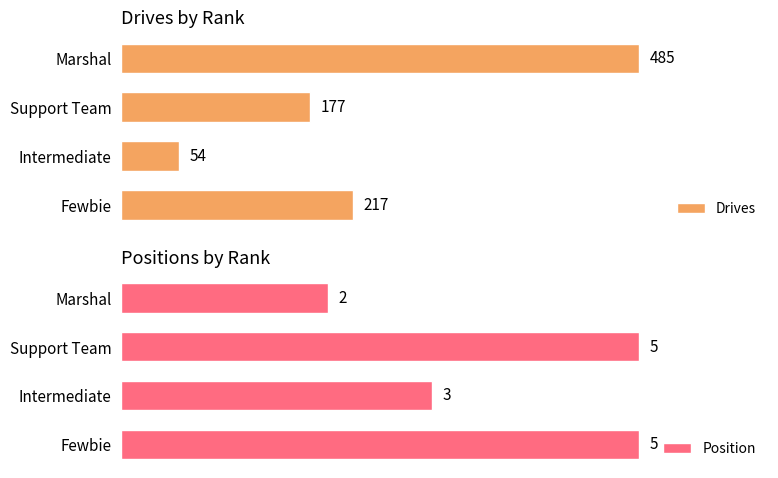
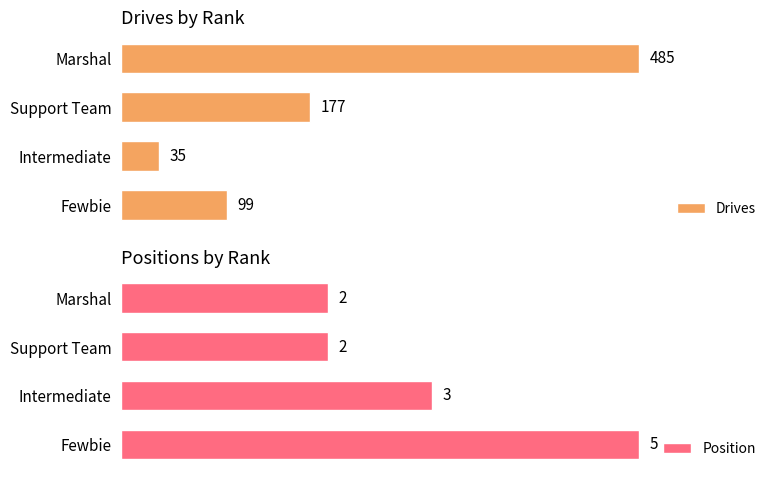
  {
    "Drives by Rank": {
      "Marshal": 485,
      "Support Team": 177,
-     "Intermediate": 54,
-     "Fewbie": 217
+     "Intermediate": 35,
+     "Fewbie": 99
    },
    "Positions by Rank": {
      "Marshal": 2,
-     "Support Team": 5,
+     "Support Team": 2,
      "Intermediate": 3,
      "Fewbie": 5
    }
  }
